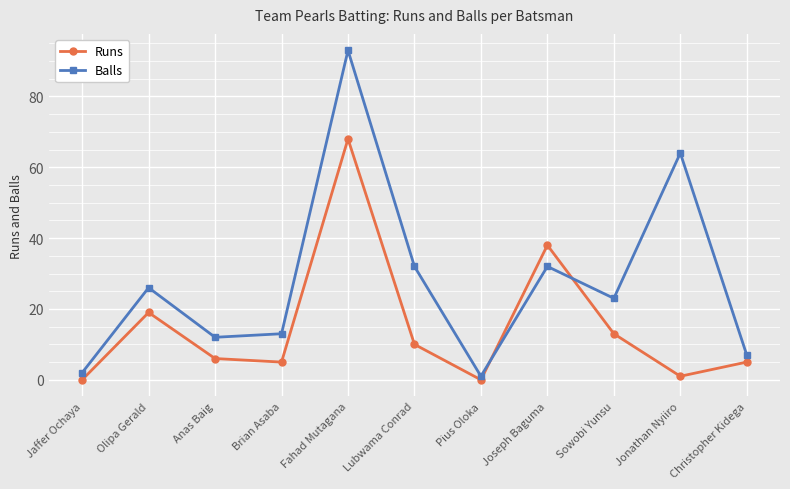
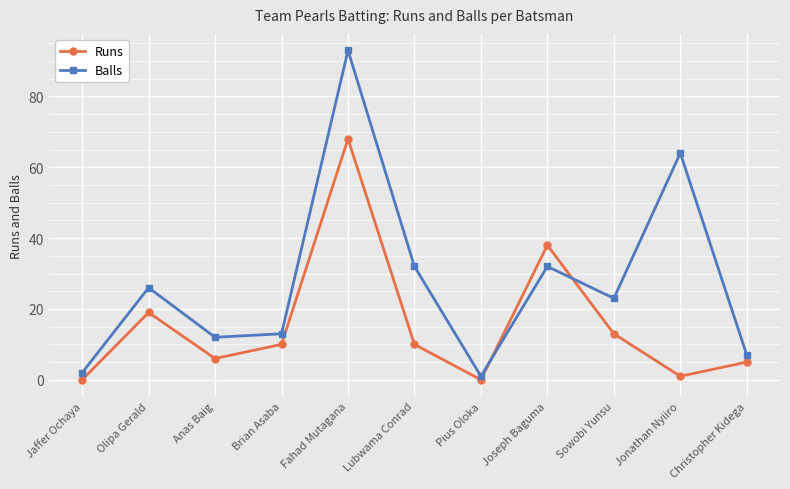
  {
    "Runs": {
      "Jaffer Ochaya": 0,
      "Olipa Gerald": 19,
      "Anas Baig": 6,
-     "Brian Asaba": 5,
+     "Brian Asaba": 10,
      "Fahad Mutagana": 68,
      "Lubwama Conrad": 10,
      "Pius Oloka": 0,
      "Joseph Baguma": 38,
      "Sowobi Yunsu": 13,
      "Jonathan Nyiiro": 1,
      "Christopher Kidega": 5
    },
    "Balls": {
      "Jaffer Ochaya": 2,
      "Olipa Gerald": 26,
      "Anas Baig": 12,
      "Brian Asaba": 13,
      "Fahad Mutagana": 93,
      "Lubwama Conrad": 32,
      "Pius Oloka": 1,
      "Joseph Baguma": 32,
      "Sowobi Yunsu": 23,
      "Jonathan Nyiiro": 64,
      "Christopher Kidega": 7
    }
  }
